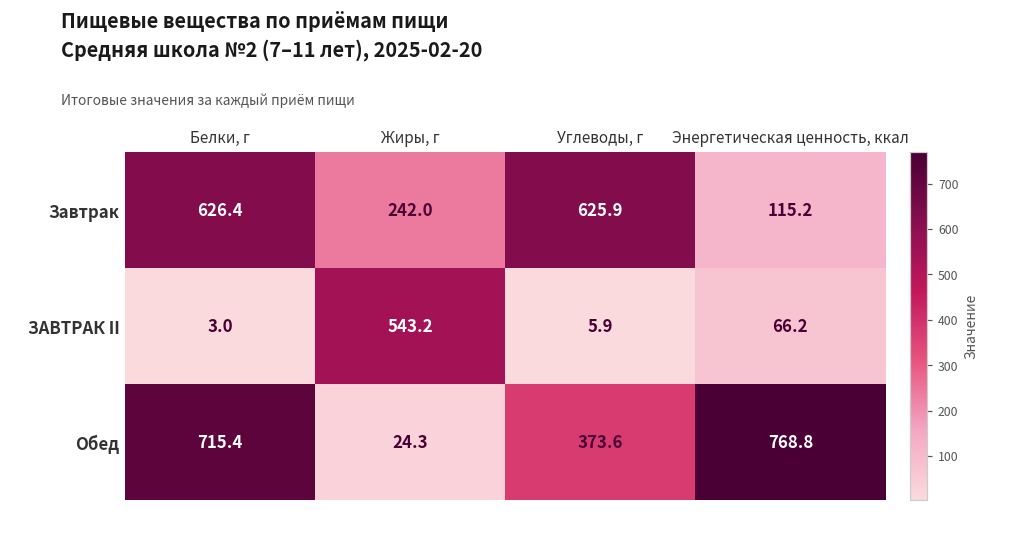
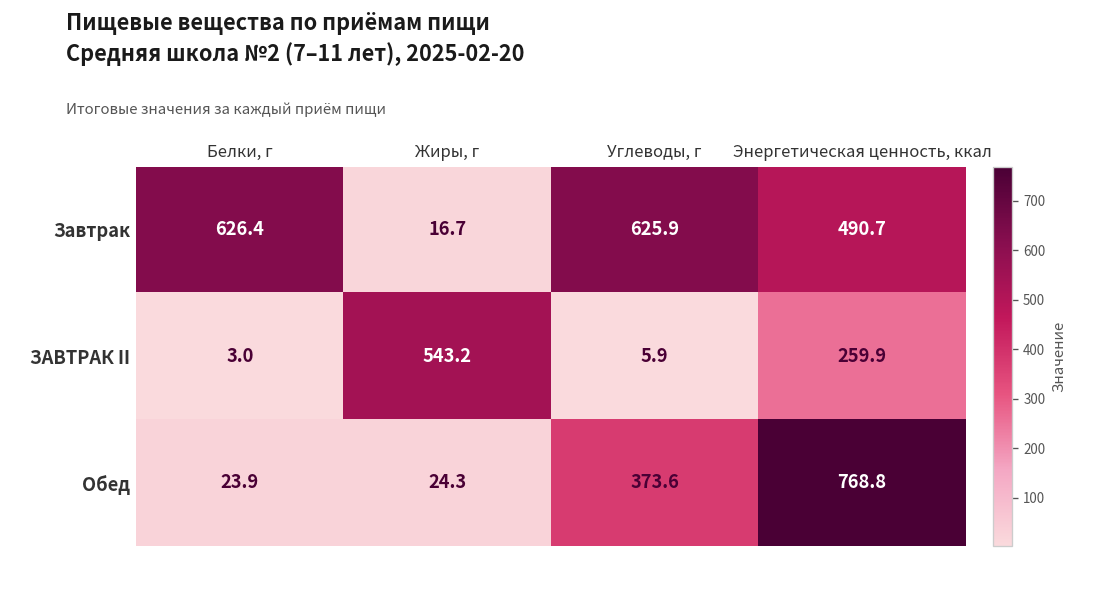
  {
    "Завтрак": {
      "Белки, г": 626.4,
-     "Жиры, г": 242.0,
+     "Жиры, г": 16.7,
      "Углеводы, г": 625.9,
-     "Энергетическая ценность, ккал": 115.2
+     "Энергетическая ценность, ккал": 490.7
    },
    "ЗАВТРАК II": {
      "Белки, г": 3.0,
      "Жиры, г": 543.2,
      "Углеводы, г": 5.9,
-     "Энергетическая ценность, ккал": 66.2
+     "Энергетическая ценность, ккал": 259.9
    },
    "Обед": {
-     "Белки, г": 715.4,
+     "Белки, г": 23.9,
      "Жиры, г": 24.3,
      "Углеводы, г": 373.6,
      "Энергетическая ценность, ккал": 768.8
    }
  }
